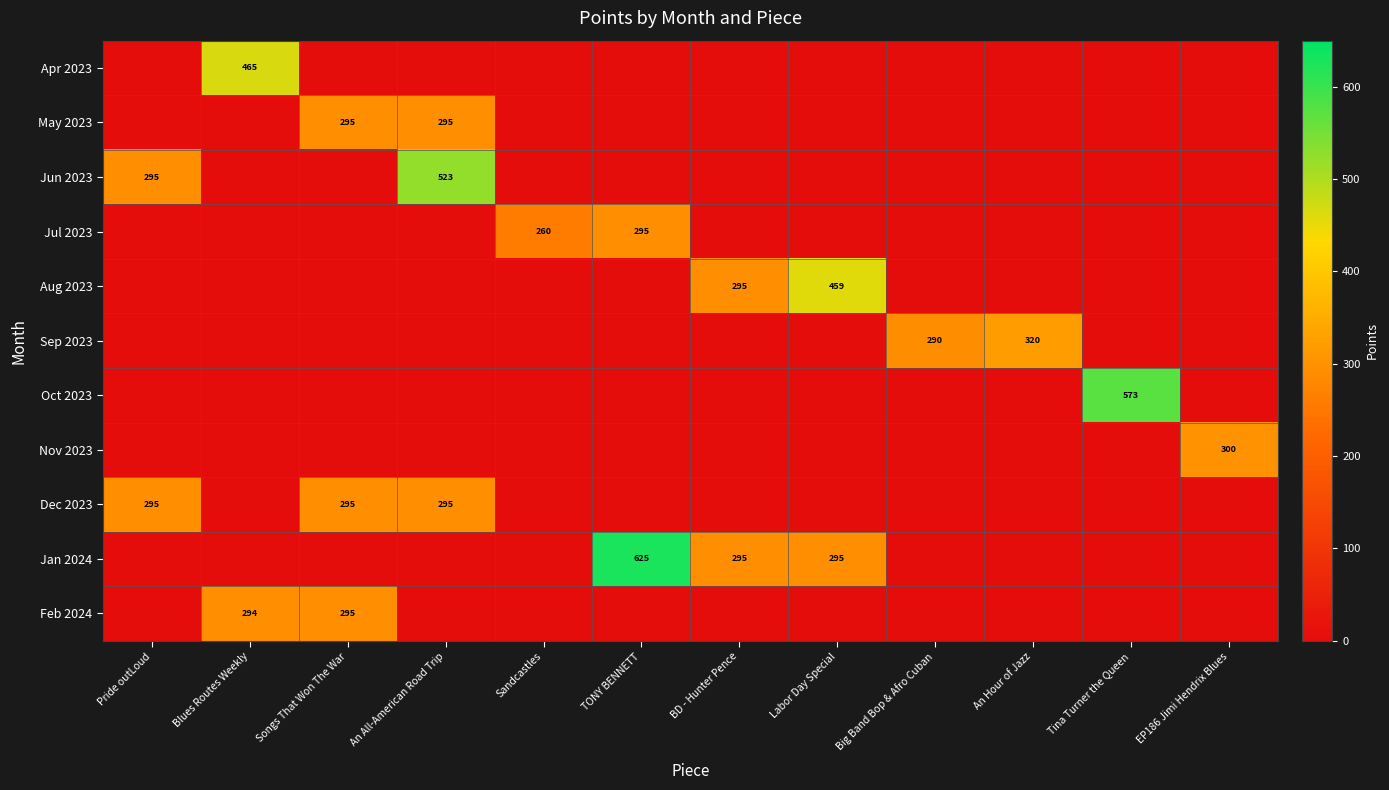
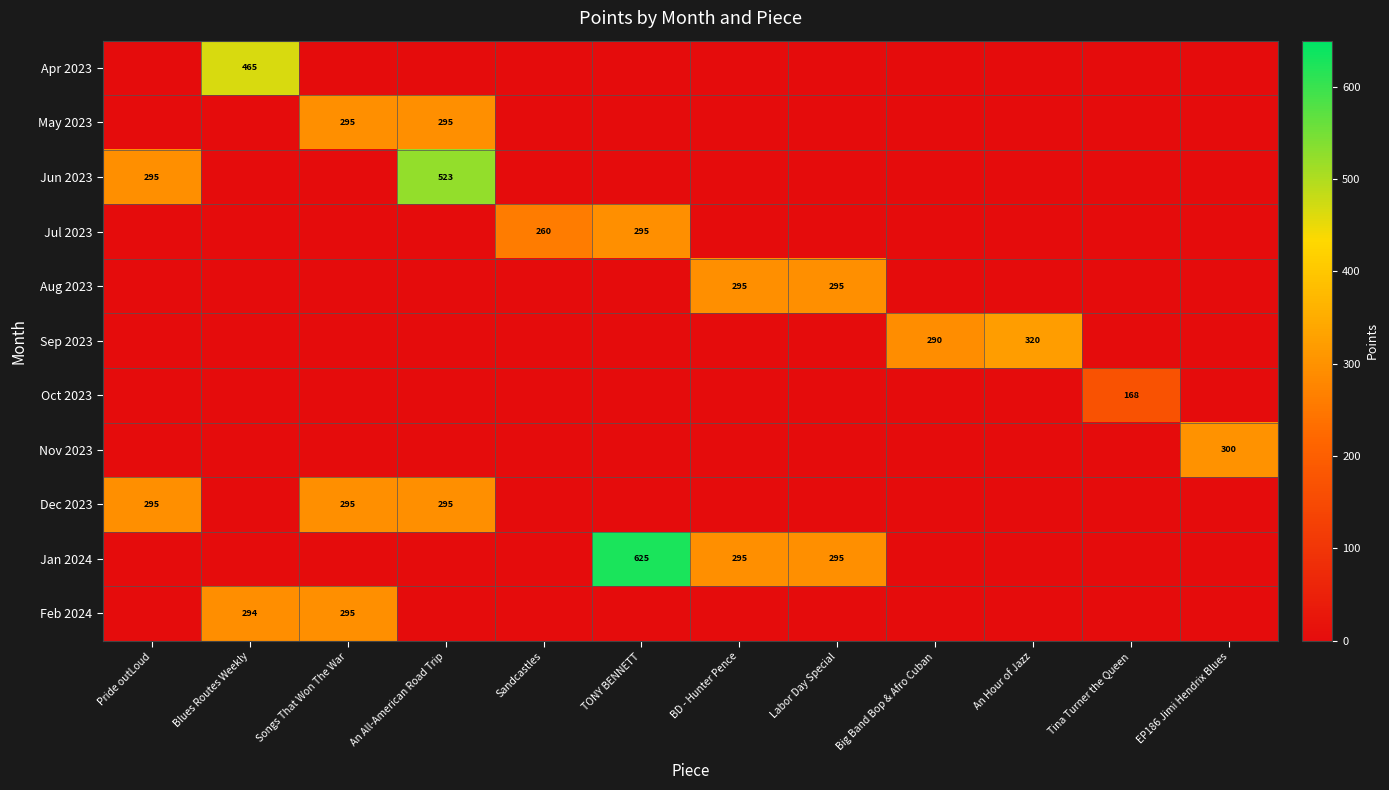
  {
    "Apr 2023": {
      "Blues Routes Weekly": 465
    },
    "May 2023": {
      "Songs That Won The War": 295,
      "An All-American Road Trip": 295
    },
    "Jun 2023": {
      "Pride outLoud": 295,
      "An All-American Road Trip": 523
    },
    "Jul 2023": {
      "Sandcastles": 260,
      "TONY BENNETT": 295
    },
    "Aug 2023": {
      "BD - Hunter Pence": 295,
-     "Labor Day Special": 459
+     "Labor Day Special": 295
    },
    "Sep 2023": {
      "Big Band Bop & Afro Cuban": 290,
      "An Hour of Jazz": 320
    },
    "Oct 2023": {
-     "Tina Turner the Queen": 573
+     "Tina Turner the Queen": 168
    },
    "Nov 2023": {
      "EP186 Jimi Hendrix Blues": 300
    },
    "Dec 2023": {
      "Pride outLoud": 295,
      "Songs That Won The War": 295,
      "An All-American Road Trip": 295
    },
    "Jan 2024": {
      "TONY BENNETT": 625,
      "BD - Hunter Pence": 295,
      "Labor Day Special": 295
    },
    "Feb 2024": {
      "Blues Routes Weekly": 294,
      "Songs That Won The War": 295
    }
  }
